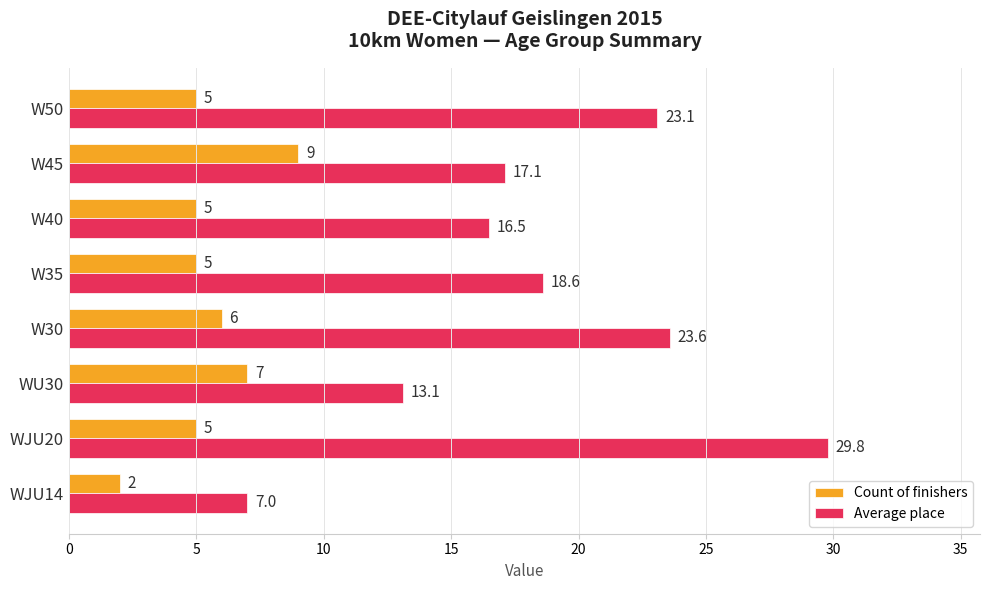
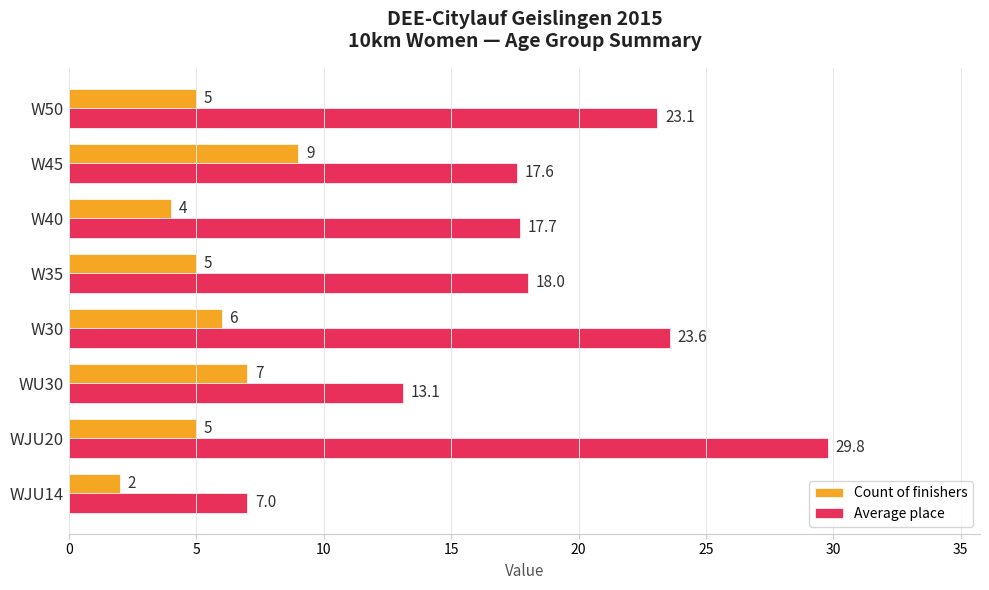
  {
    "Count of finishers": {
      "W50": 5,
      "W45": 9,
-     "W40": 5,
+     "W40": 4,
      "W35": 5,
      "W30": 6,
      "WU30": 7,
      "WJU20": 5,
      "WJU14": 2
    },
    "Average place": {
      "W50": 23.1,
-     "W45": 17.1,
-     "W40": 16.5,
-     "W35": 18.6,
+     "W45": 17.6,
+     "W40": 17.7,
+     "W35": 18.0,
      "W30": 23.6,
      "WU30": 13.1,
      "WJU20": 29.8,
      "WJU14": 7.0
    }
  }
